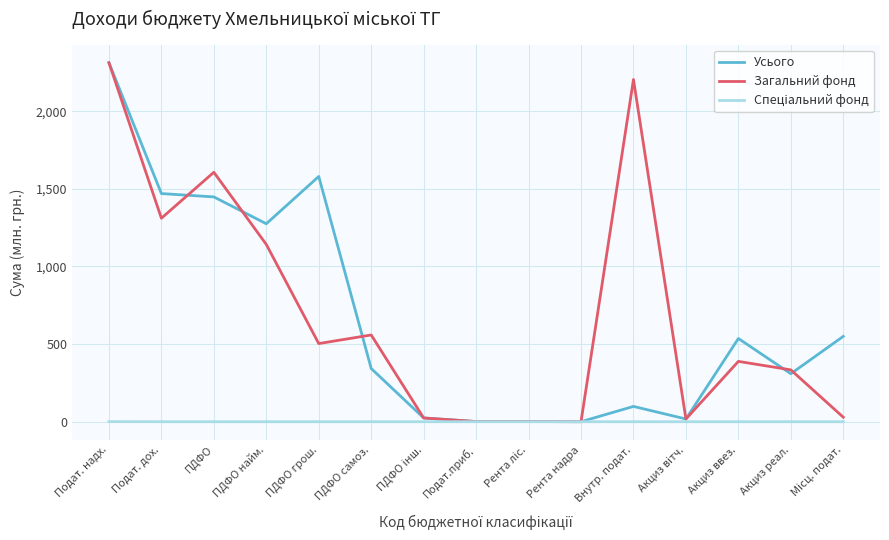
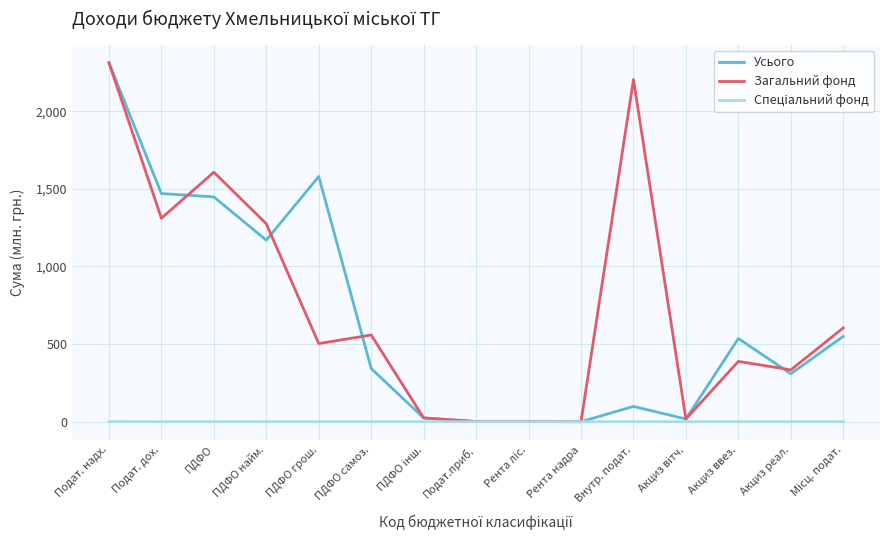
  {
    "Усього": {
      "Подат. дох.": "1,470",
      "ПДФО": "1,450",
-     "ПДФО найм.": "1,270",
+     "ПДФО найм.": "1,170",
      "ПДФО грош.": "1,580",
      "ПДФО самоз.": "340",
      "Внутр. подат.": "100",
      "Акциз ввез.": "540",
      "Акциз реал.": "310",
      "Місц. подат.": "550"
    },
    "Загальний фонд": {
      "Подат. дох.": "1,310",
      "ПДФО": "1,610",
-     "ПДФО найм.": "1,140",
+     "ПДФО найм.": "1,270",
      "ПДФО грош.": "500",
      "ПДФО самоз.": "560",
      "Внутр. подат.": "2,200",
      "Акциз ввез.": "390",
      "Акциз реал.": "330",
-     "Місц. подат.": "30"
+     "Місц. подат.": "600"
    },
    "Спеціальний фонд": {
      "Подат. надх.": "0",
      "Подат. дох.": "0",
      "ПДФО": "0",
      "ПДФО найм.": "0",
      "ПДФО грош.": "0",
      "ПДФО самоз.": "0",
      "ПДФО інш.": "0",
      "Внутр. подат.": "0",
      "Акциз вітч.": "0",
      "Акциз ввез.": "0",
      "Акциз реал.": "0",
      "Місц. подат.": "0"
    }
  }
